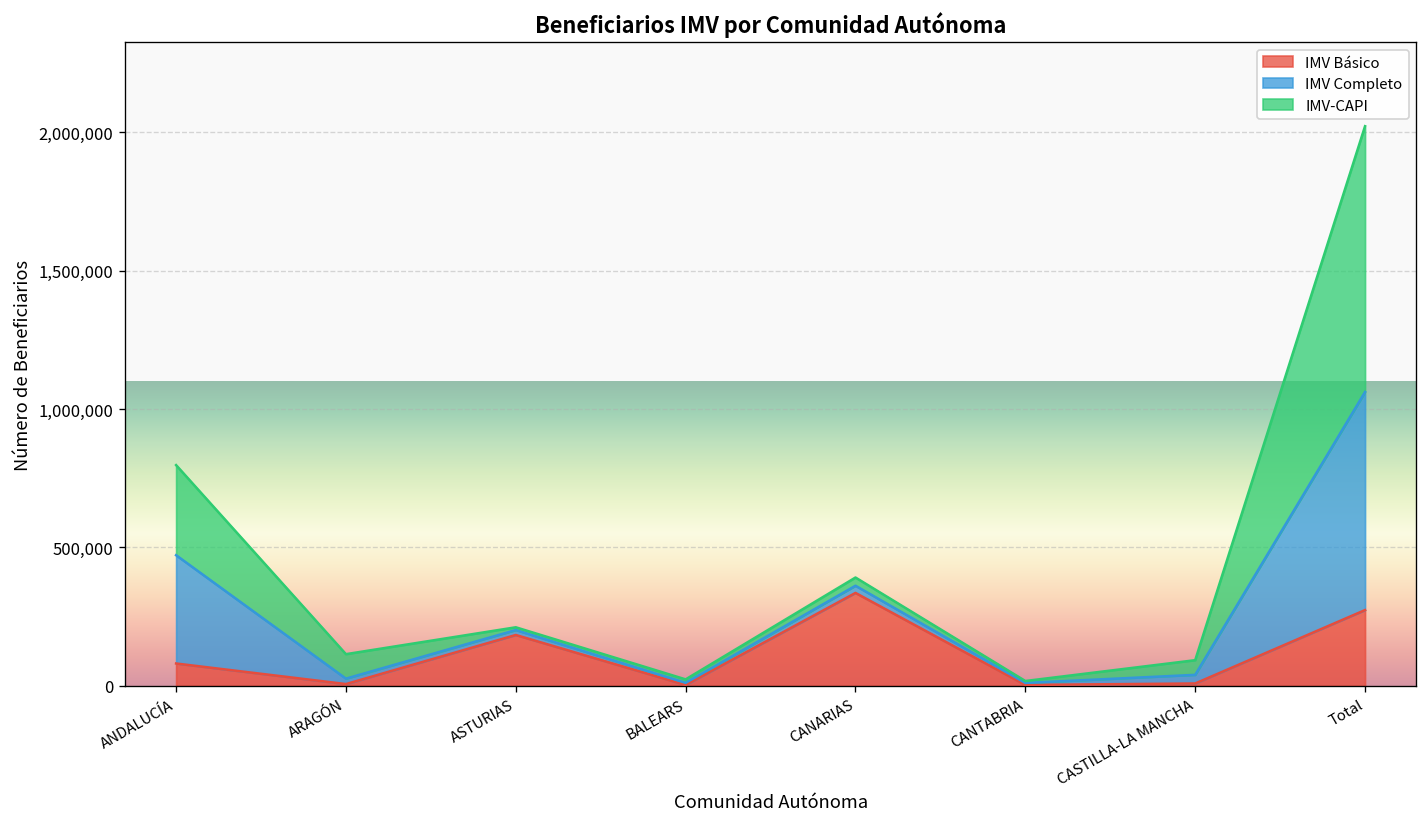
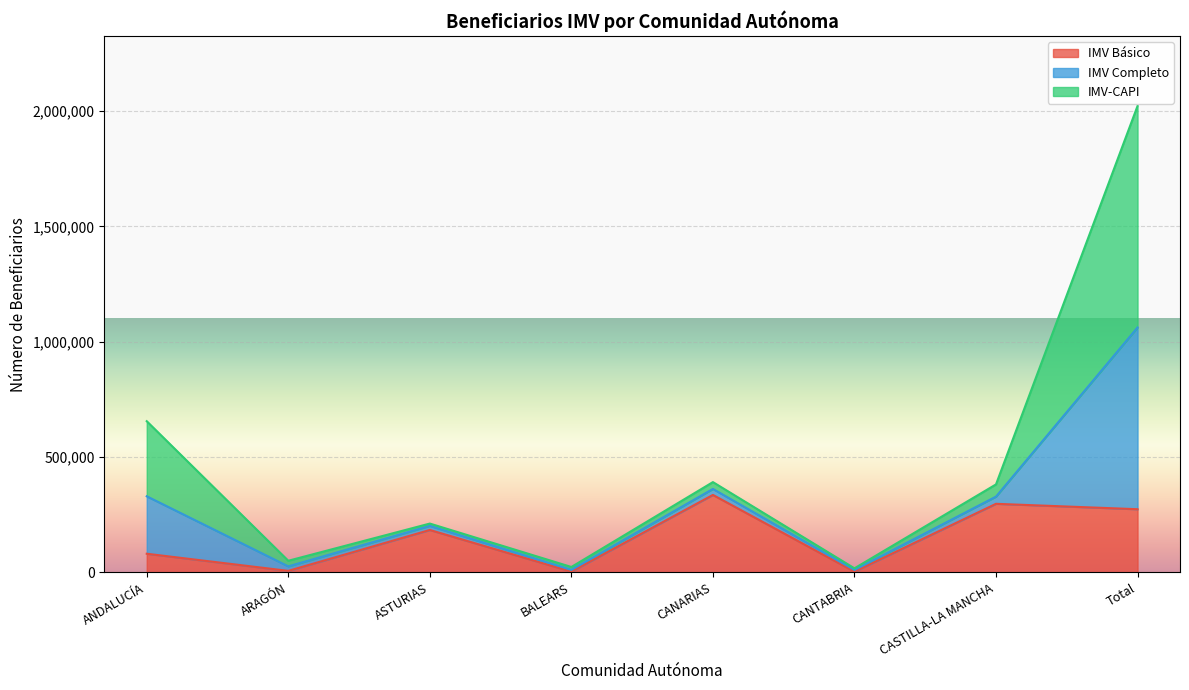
  {
    "IMV Básico": {
      "ANDALUCÍA": "80,000",
      "ARAGÓN": "10,000",
      "ASTURIAS": "180,000",
      "CANARIAS": "340,000",
-     "CASTILLA-LA MANCHA": "10,000",
+     "CASTILLA-LA MANCHA": "300,000",
      "Total": "270,000"
    },
    "IMV Completo": {
-     "ANDALUCÍA": "390,000",
+     "ANDALUCÍA": "250,000",
      "ARAGÓN": "20,000",
      "CANARIAS": "30,000",
      "CASTILLA-LA MANCHA": "30,000",
      "Total": "790,000"
    },
    "IMV-CAPI": {
      "ANDALUCÍA": "330,000",
-     "ARAGÓN": "90,000",
+     "ARAGÓN": "20,000",
      "BALEARS": "10,000",
      "CANARIAS": "30,000",
      "CASTILLA-LA MANCHA": "50,000",
      "Total": "960,000"
    }
  }
